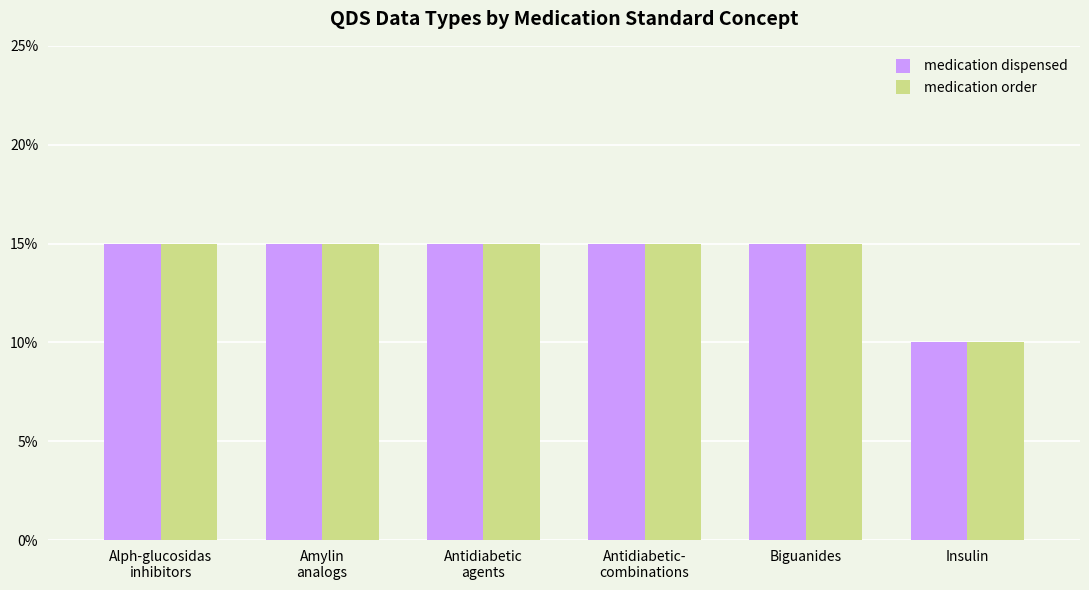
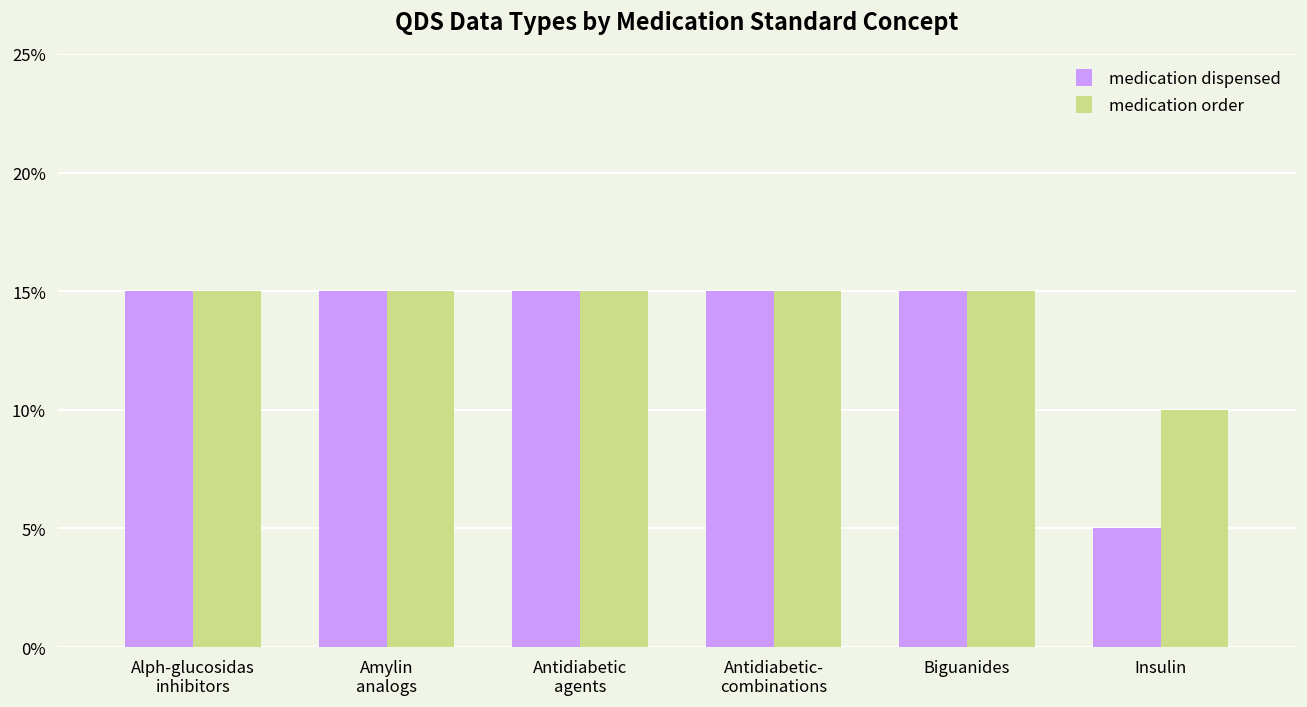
  {
    "medication dispensed": {
      "Alph-glucosidas inhibitors": "15.0%",
      "Amylin analogs": "15.0%",
      "Antidiabetic agents": "15.0%",
      "Antidiabetic- combinations": "15.0%",
      "Biguanides": "15.0%",
-     "Insulin": "10.0%"
+     "Insulin": "5.0%"
    },
    "medication order": {
      "Alph-glucosidas inhibitors": "15.0%",
      "Amylin analogs": "15.0%",
      "Antidiabetic agents": "15.0%",
      "Antidiabetic- combinations": "15.0%",
      "Biguanides": "15.0%",
      "Insulin": "10.0%"
    }
  }
